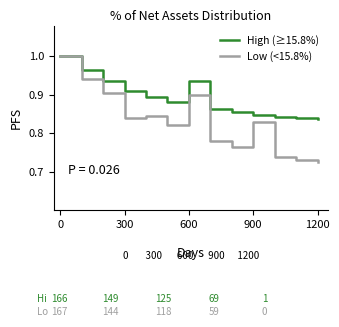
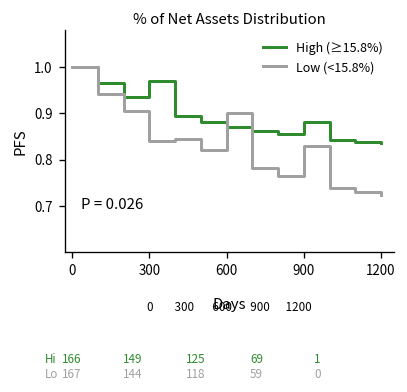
  {
    "High (≥15.8%)": {
-     "300": 0.91,
-     "600": 0.94,
-     "900": 0.85,
+     "300": 0.97,
+     "600": 0.87,
+     "900": 0.88,
      "1200": 0.84
    },
    "Low (<15.8%)": {
      "300": 0.84,
      "600": 0.90,
      "900": 0.83,
      "1200": 0.72
    }
  }
